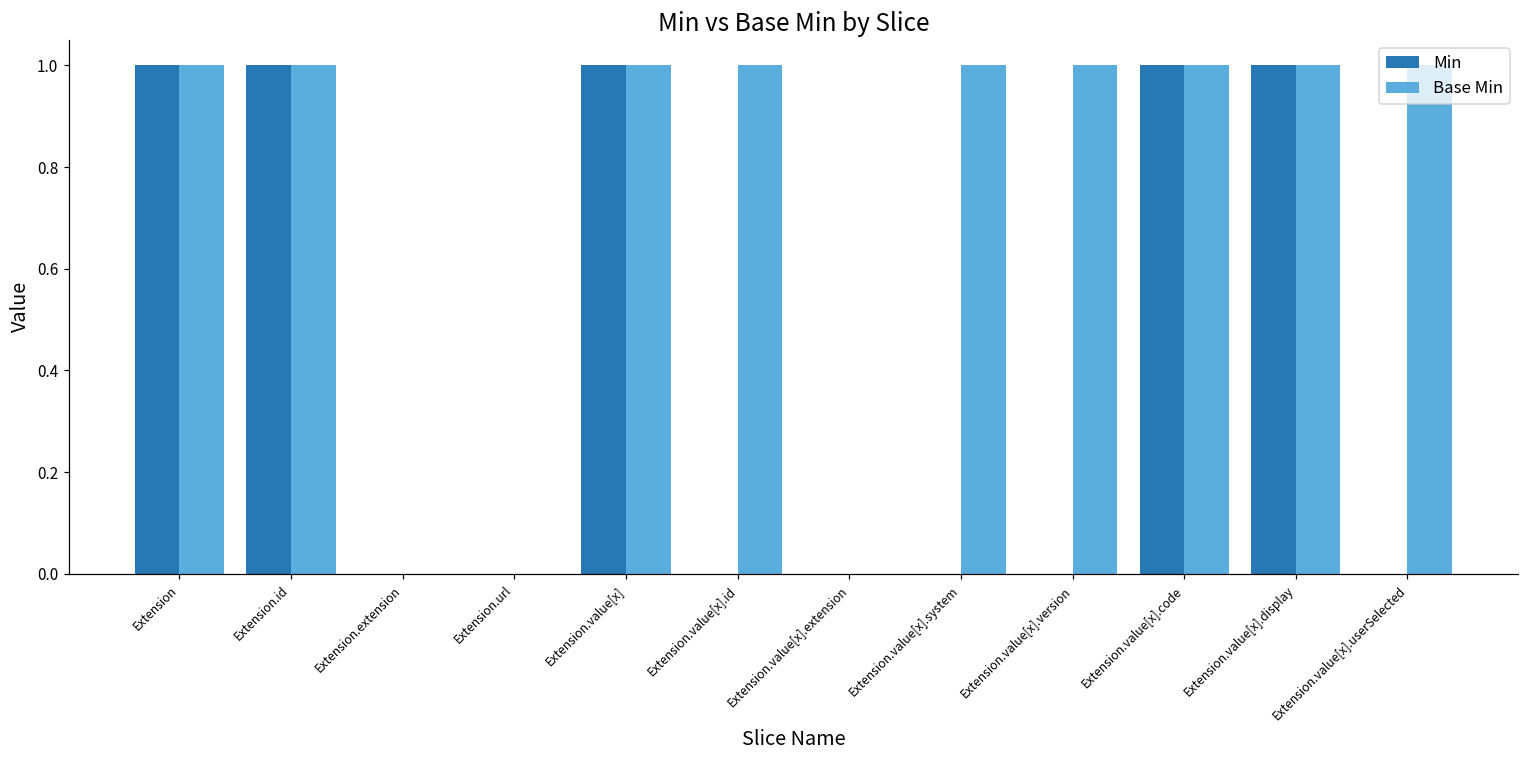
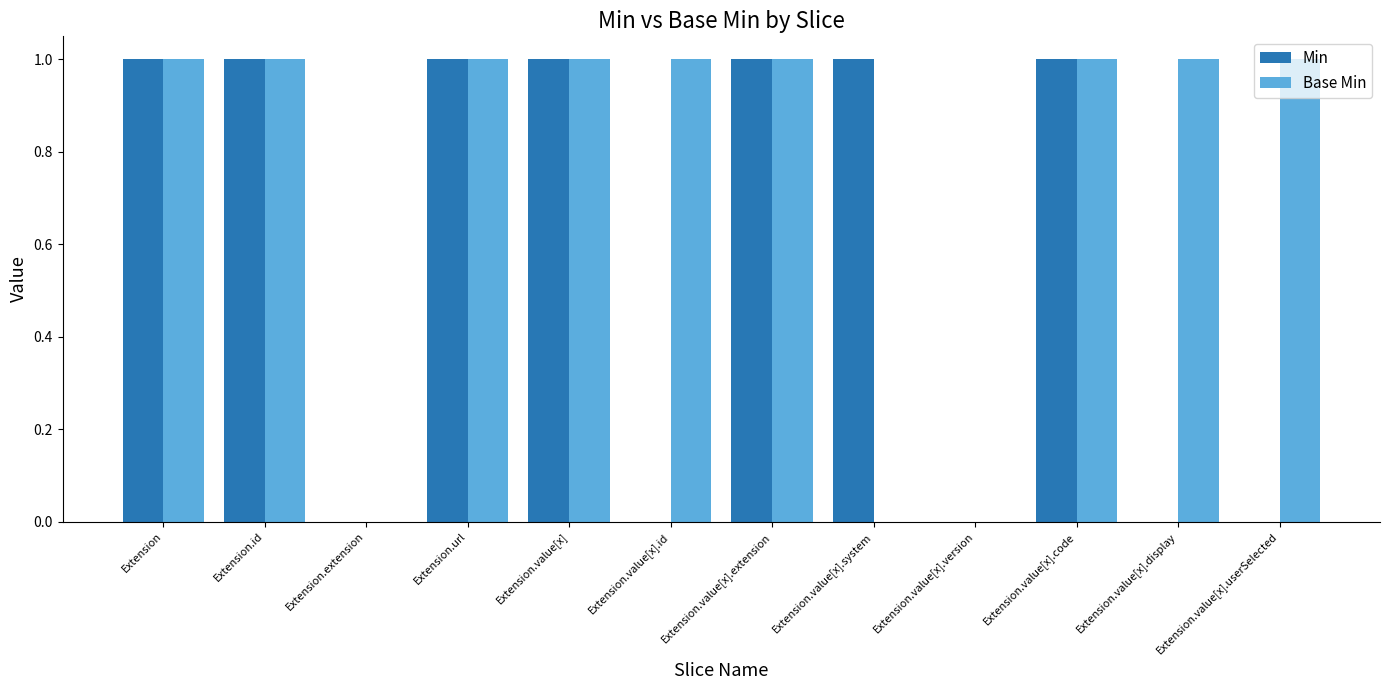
  {
    "Min": {
      "Extension": 1,
      "Extension.id": 1,
      "Extension.extension": 0,
-     "Extension.url": 0,
+     "Extension.url": 1,
      "Extension.value[x]": 1,
      "Extension.value[x].id": 0,
-     "Extension.value[x].extension": 0,
-     "Extension.value[x].system": 0,
+     "Extension.value[x].extension": 1,
+     "Extension.value[x].system": 1,
      "Extension.value[x].version": 0,
      "Extension.value[x].code": 1,
-     "Extension.value[x].display": 1,
+     "Extension.value[x].display": 0,
      "Extension.value[x].userSelected": 0
    },
    "Base Min": {
      "Extension": 1,
      "Extension.id": 1,
      "Extension.extension": 0,
-     "Extension.url": 0,
+     "Extension.url": 1,
      "Extension.value[x]": 1,
      "Extension.value[x].id": 1,
-     "Extension.value[x].extension": 0,
-     "Extension.value[x].system": 1,
-     "Extension.value[x].version": 1,
+     "Extension.value[x].extension": 1,
+     "Extension.value[x].system": 0,
+     "Extension.value[x].version": 0,
      "Extension.value[x].code": 1,
      "Extension.value[x].display": 1
    }
  }
